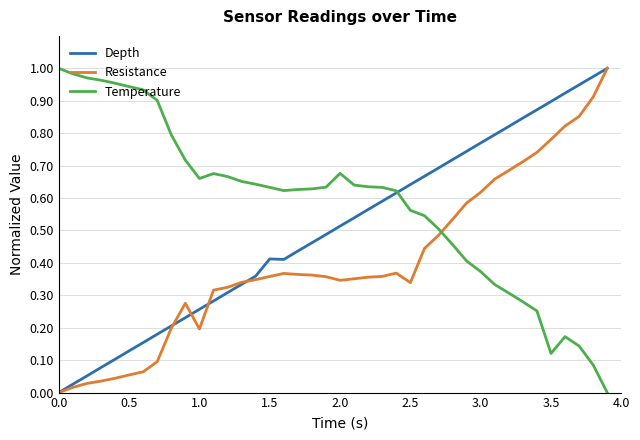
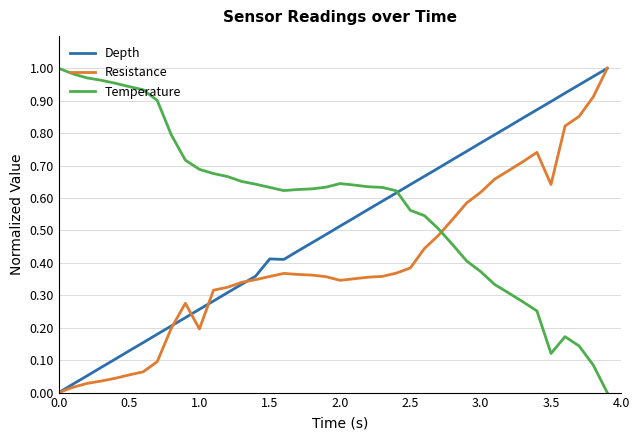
  {
    "Depth": {
      "0.5": 0.13,
      "1.0": 0.26,
      "1.5": 0.41,
      "2.0": 0.51,
      "2.5": 0.64,
      "3.0": 0.77,
      "3.5": 0.90
    },
    "Resistance": {
      "0.5": 0.05,
      "1.0": 0.20,
      "1.5": 0.36,
      "2.0": 0.35,
-     "2.5": 0.34,
+     "2.5": 0.38,
      "3.0": 0.62,
-     "3.5": 0.78
+     "3.5": 0.64
    },
    "Temperature": {
      "0.0": 1.00,
      "0.5": 0.94,
-     "1.0": 0.66,
+     "1.0": 0.69,
      "1.5": 0.63,
-     "2.0": 0.68,
+     "2.0": 0.64,
      "2.5": 0.56,
      "3.0": 0.37,
      "3.5": 0.12
    }
  }
